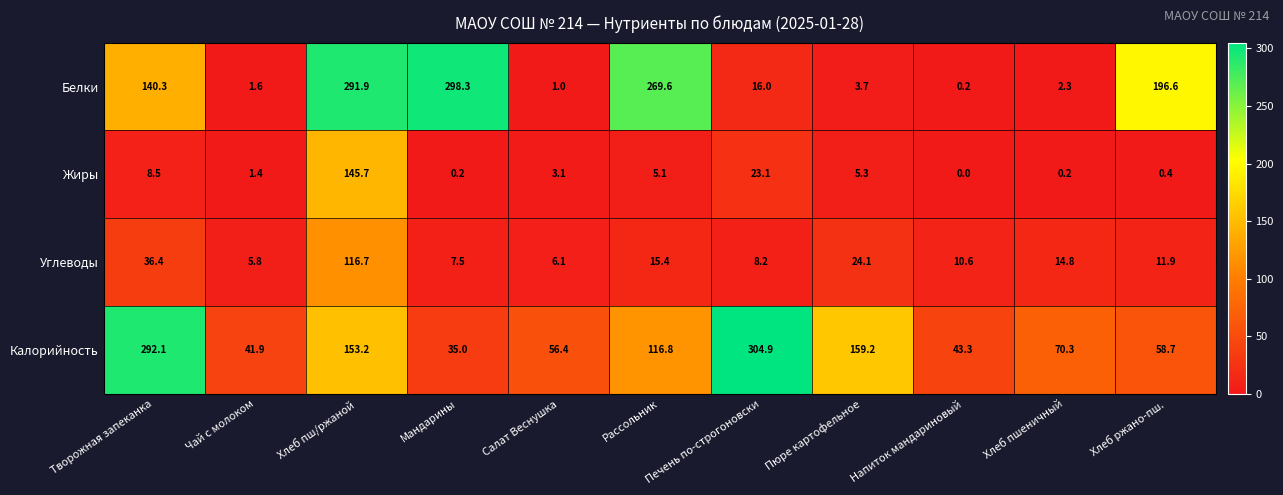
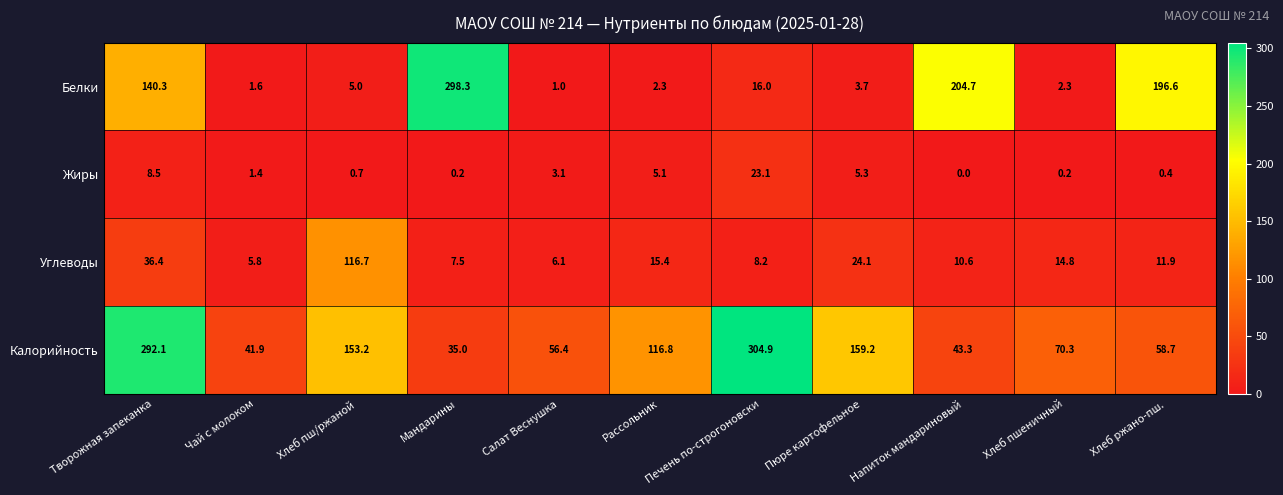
  {
    "Белки": {
      "Творожная запеканка": 140.3,
      "Чай с молоком": 1.6,
-     "Хлеб пш/ржаной": 291.9,
+     "Хлеб пш/ржаной": 5.0,
      "Мандарины": 298.3,
      "Салат Веснушка": 1.0,
-     "Рассольник": 269.6,
+     "Рассольник": 2.3,
      "Печень по-строгоновски": 16.0,
      "Пюре картофельное": 3.7,
-     "Напиток мандариновый": 0.2,
+     "Напиток мандариновый": 204.7,
      "Хлеб пшеничный": 2.3,
      "Хлеб ржано-пш.": 196.6
    },
    "Жиры": {
      "Творожная запеканка": 8.5,
      "Чай с молоком": 1.4,
-     "Хлеб пш/ржаной": 145.7,
+     "Хлеб пш/ржаной": 0.7,
      "Мандарины": 0.2,
      "Салат Веснушка": 3.1,
      "Рассольник": 5.1,
      "Печень по-строгоновски": 23.1,
      "Пюре картофельное": 5.3,
      "Напиток мандариновый": 0.0,
      "Хлеб пшеничный": 0.2,
      "Хлеб ржано-пш.": 0.4
    },
    "Углеводы": {
      "Творожная запеканка": 36.4,
      "Чай с молоком": 5.8,
      "Хлеб пш/ржаной": 116.7,
      "Мандарины": 7.5,
      "Салат Веснушка": 6.1,
      "Рассольник": 15.4,
      "Печень по-строгоновски": 8.2,
      "Пюре картофельное": 24.1,
      "Напиток мандариновый": 10.6,
      "Хлеб пшеничный": 14.8,
      "Хлеб ржано-пш.": 11.9
    },
    "Калорийность": {
      "Творожная запеканка": 292.1,
      "Чай с молоком": 41.9,
      "Хлеб пш/ржаной": 153.2,
      "Мандарины": 35.0,
      "Салат Веснушка": 56.4,
      "Рассольник": 116.8,
      "Печень по-строгоновски": 304.9,
      "Пюре картофельное": 159.2,
      "Напиток мандариновый": 43.3,
      "Хлеб пшеничный": 70.3,
      "Хлеб ржано-пш.": 58.7
    }
  }
